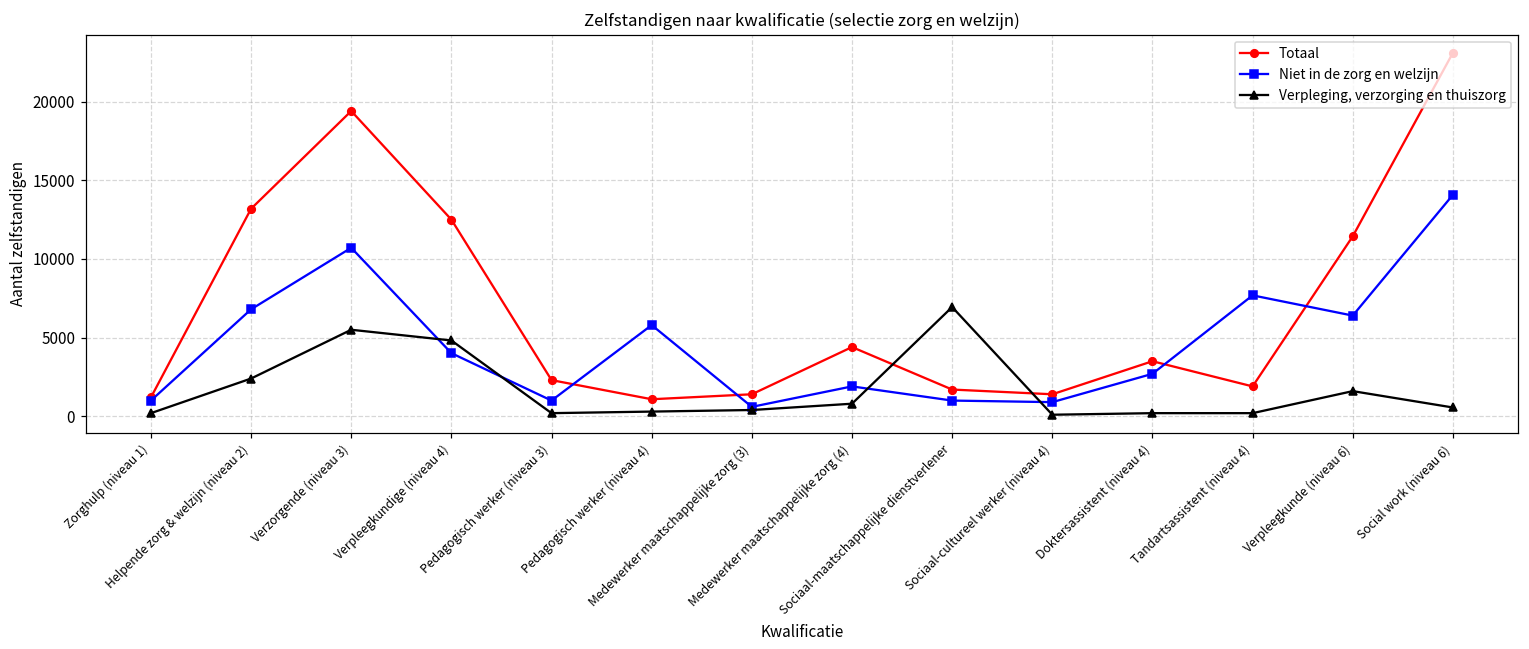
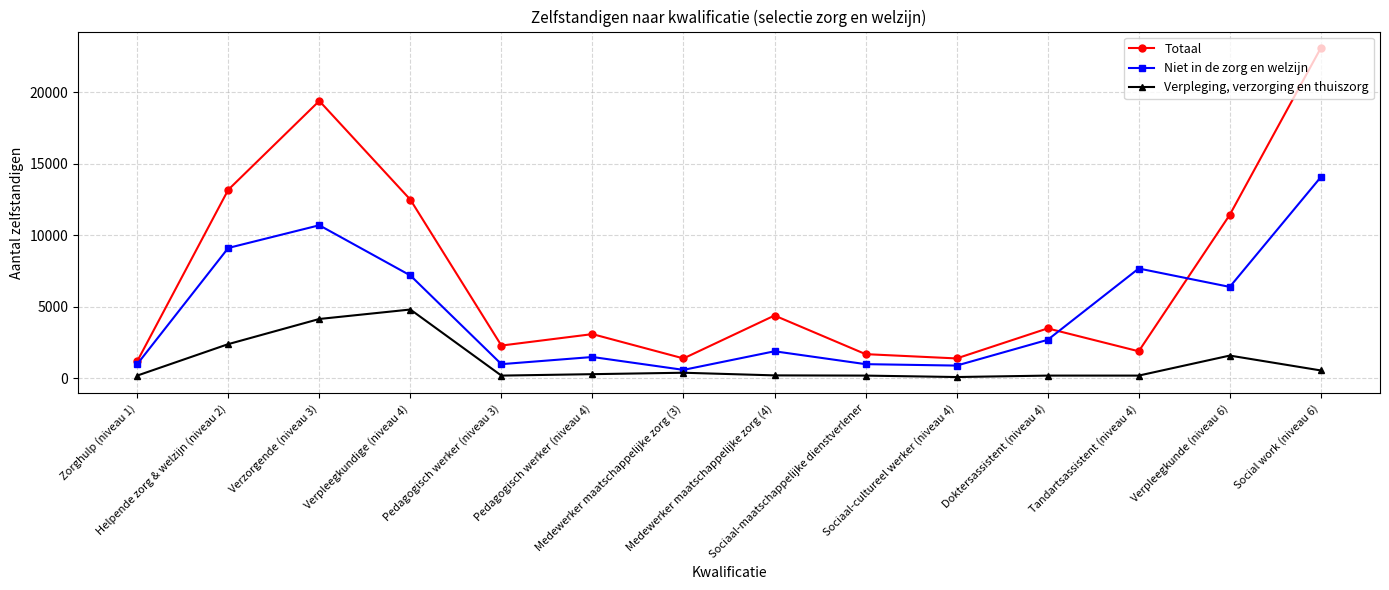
  {
    "Totaal": {
      "Zorghulp (niveau 1)": 1200,
      "Helpende zorg & welzijn (niveau 2)": 13200,
      "Verzorgende (niveau 3)": 19400,
      "Verpleegkundige (niveau 4)": 12500,
      "Pedagogisch werker (niveau 3)": 2300,
-     "Pedagogisch werker (niveau 4)": 1100,
+     "Pedagogisch werker (niveau 4)": 3100,
      "Medewerker maatschappelijke zorg (3)": 1400,
      "Medewerker maatschappelijke zorg (4)": 4400,
      "Sociaal-maatschappelijke dienstverlener": 1700,
      "Sociaal-cultureel werker (niveau 4)": 1400,
      "Doktersassistent (niveau 4)": 3500,
      "Tandartsassistent (niveau 4)": 1900,
      "Verpleegkunde (niveau 6)": 11400
    },
    "Niet in de zorg en welzijn": {
      "Zorghulp (niveau 1)": 1000,
-     "Helpende zorg & welzijn (niveau 2)": 6800,
+     "Helpende zorg & welzijn (niveau 2)": 9100,
      "Verzorgende (niveau 3)": 10700,
-     "Verpleegkundige (niveau 4)": 4000,
+     "Verpleegkundige (niveau 4)": 7200,
      "Pedagogisch werker (niveau 3)": 1000,
-     "Pedagogisch werker (niveau 4)": 5800,
+     "Pedagogisch werker (niveau 4)": 1500,
      "Medewerker maatschappelijke zorg (3)": 600,
      "Medewerker maatschappelijke zorg (4)": 1900,
      "Sociaal-maatschappelijke dienstverlener": 1000,
      "Sociaal-cultureel werker (niveau 4)": 900,
      "Doktersassistent (niveau 4)": 2700,
      "Tandartsassistent (niveau 4)": 7700,
      "Verpleegkunde (niveau 6)": 6400,
      "Social work (niveau 6)": 14100
    },
    "Verpleging, verzorging en thuiszorg": {
      "Zorghulp (niveau 1)": 200,
      "Helpende zorg & welzijn (niveau 2)": 2400,
-     "Verzorgende (niveau 3)": 5500,
+     "Verzorgende (niveau 3)": 4200,
      "Verpleegkundige (niveau 4)": 4800,
      "Pedagogisch werker (niveau 3)": 200,
      "Pedagogisch werker (niveau 4)": 300,
      "Medewerker maatschappelijke zorg (3)": 400,
-     "Medewerker maatschappelijke zorg (4)": 800,
-     "Sociaal-maatschappelijke dienstverlener": 6900,
+     "Medewerker maatschappelijke zorg (4)": 200,
+     "Sociaal-maatschappelijke dienstverlener": 200,
      "Sociaal-cultureel werker (niveau 4)": 100,
      "Doktersassistent (niveau 4)": 200,
      "Tandartsassistent (niveau 4)": 200,
      "Verpleegkunde (niveau 6)": 1600,
      "Social work (niveau 6)": 600
    }
  }
